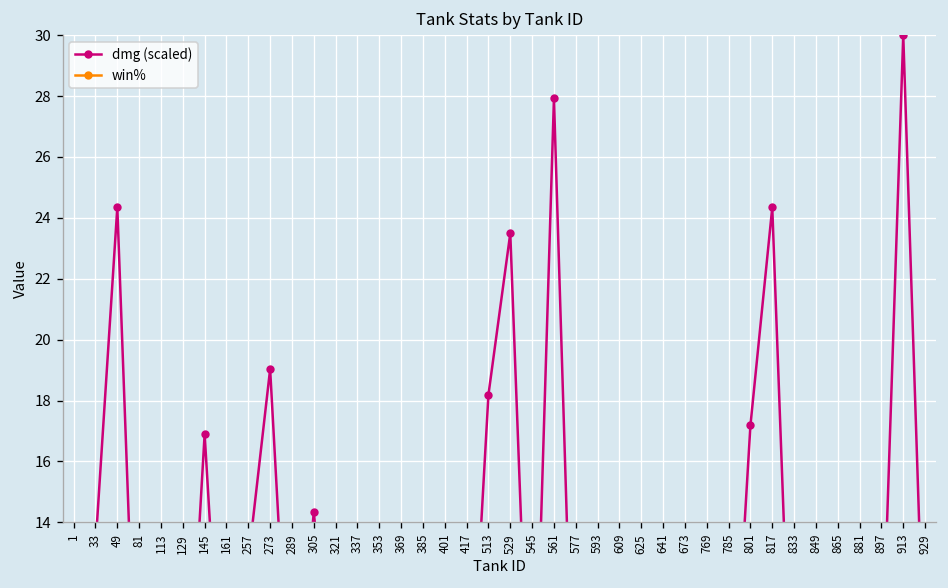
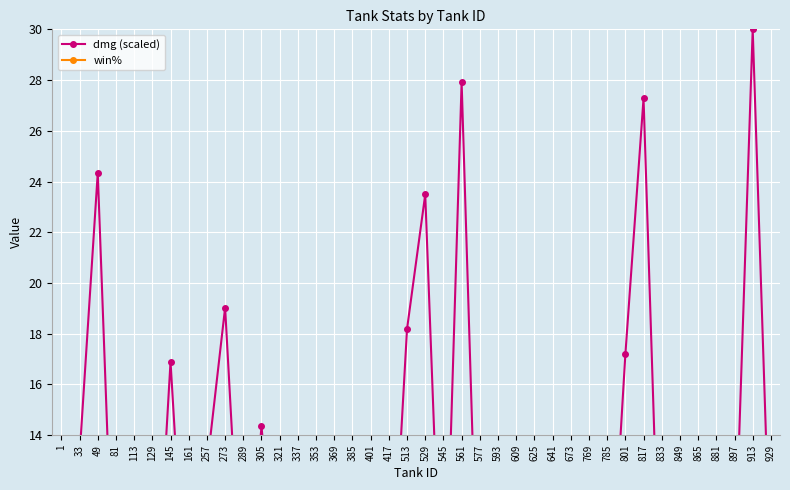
  {
    "dmg (scaled)": {
      "49": 24.3,
      "145": 16.9,
      "273": 19.0,
      "305": 14.3,
      "513": 18.2,
      "529": 23.5,
      "561": 27.9,
      "801": 17.2,
-     "817": 24.3,
+     "817": 27.3,
      "913": 30.0
    }
  }
